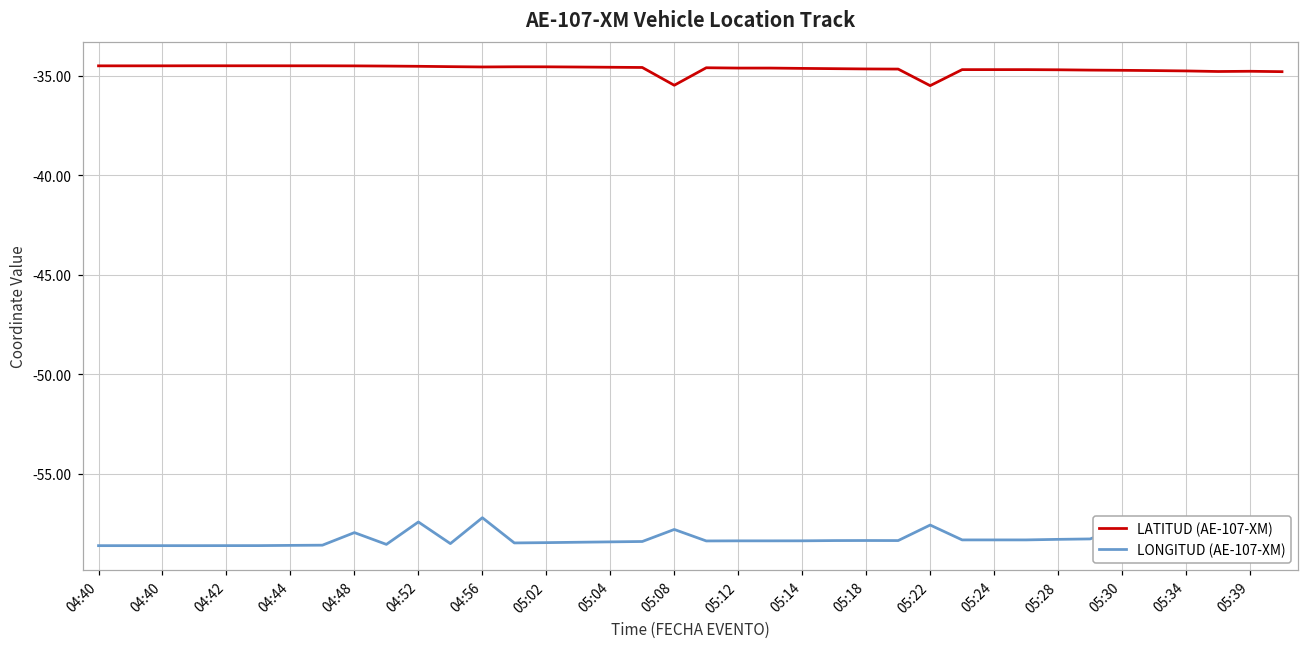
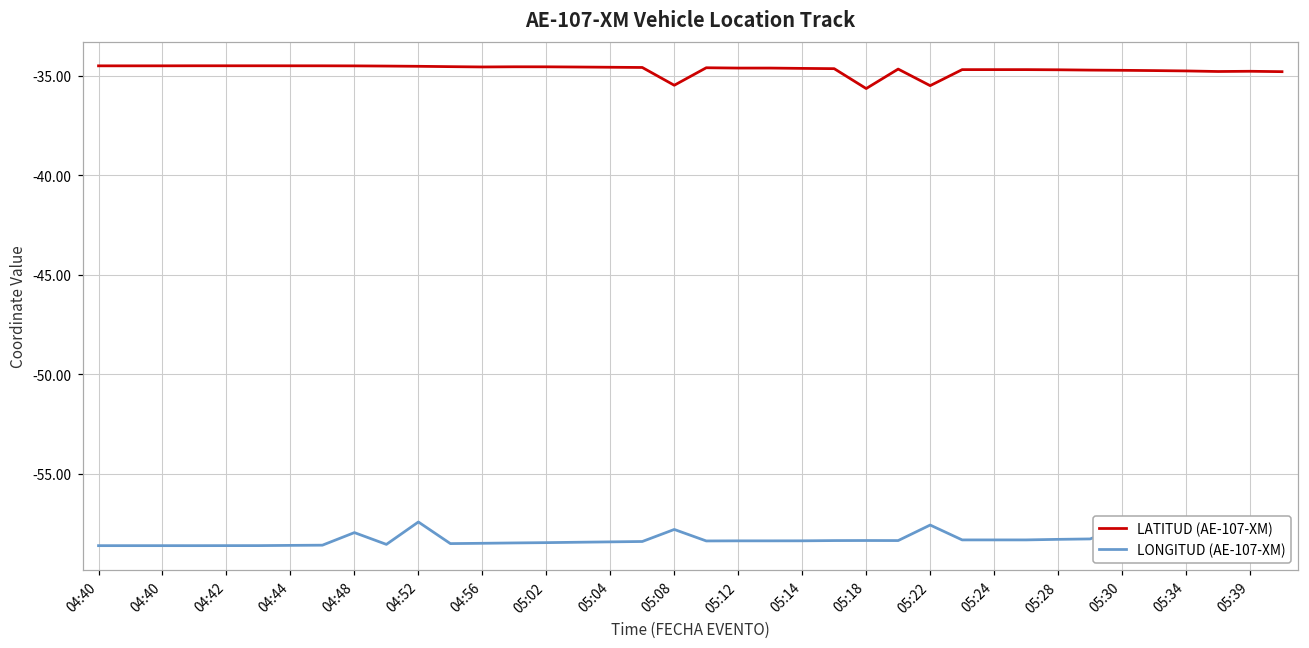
  {
    "LATITUD (AE-107-XM)": {
      "04:44": -34.5,
      "04:48": -34.5,
      "04:52": -34.5,
      "04:56": -34.5,
      "05:04": -34.6,
      "05:08": -35.5,
      "05:14": -34.6,
-     "05:18": -34.6,
+     "05:18": -35.6,
      "05:22": -35.5,
      "05:30": -34.7,
      "05:34": -34.7
    },
    "LONGITUD (AE-107-XM)": {
      "04:44": -58.6,
      "04:48": -58.0,
      "04:52": -57.4,
-     "04:56": -57.2,
+     "04:56": -58.5,
      "05:04": -58.4,
      "05:08": -57.8,
      "05:14": -58.4,
      "05:18": -58.4,
      "05:22": -57.6
    }
  }
